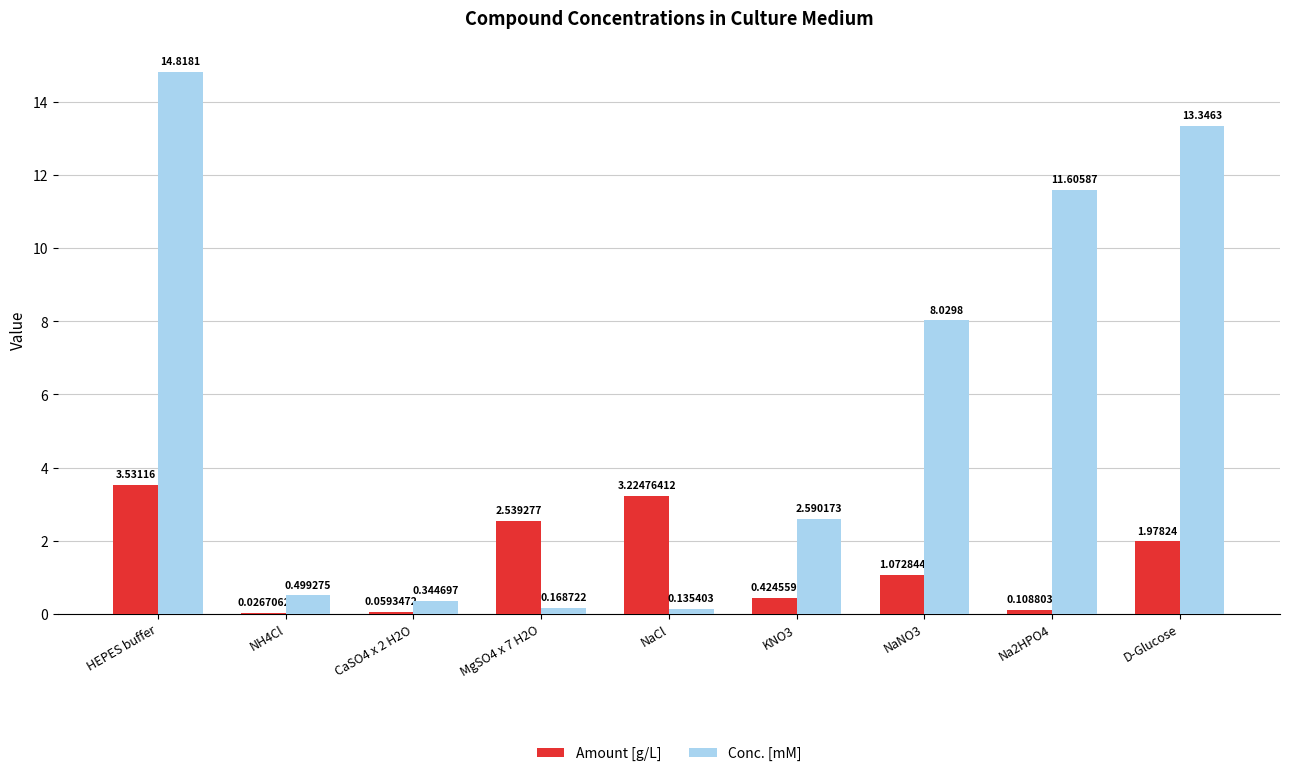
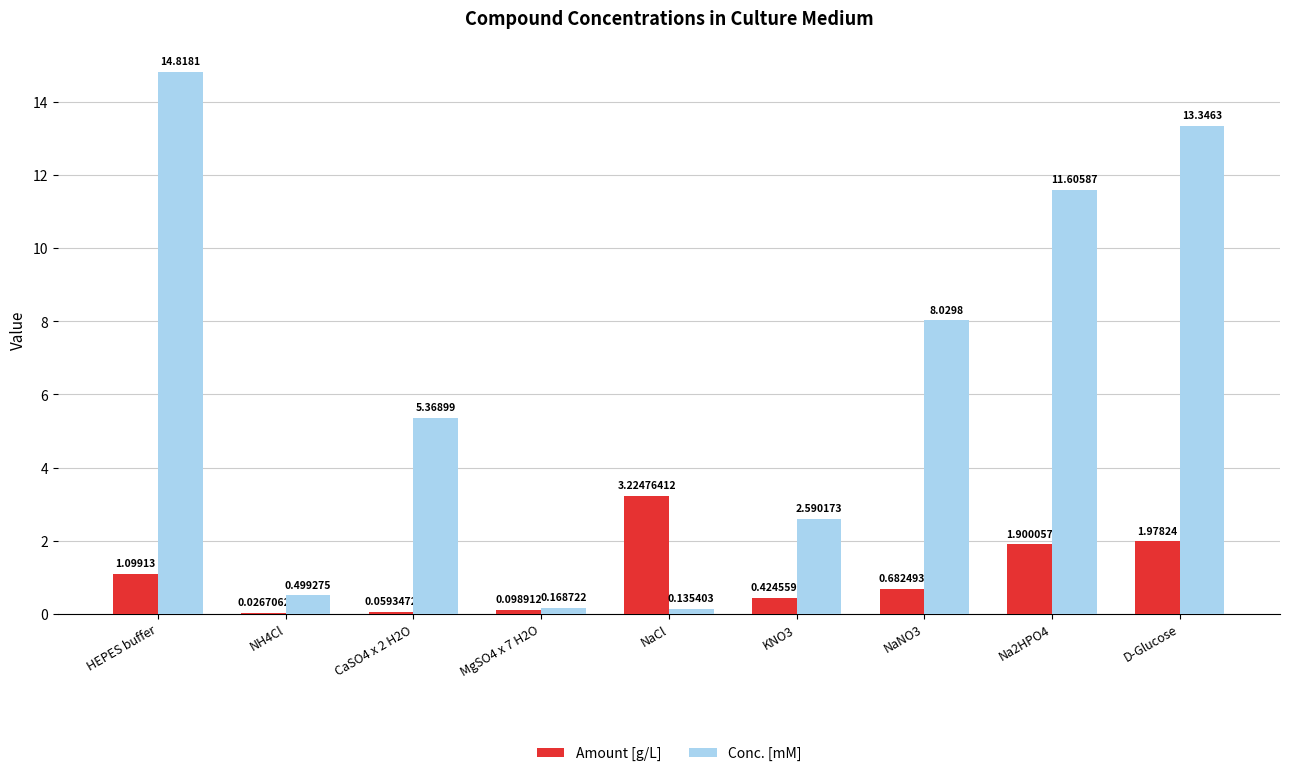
  {
    "Amount [g/L]": {
-     "HEPES buffer": 3.53116,
+     "HEPES buffer": 1.09913,
      "NH4Cl": 0.0267062,
      "CaSO4 x 2 H2O": 0.0593472,
-     "MgSO4 x 7 H2O": 2.539277,
+     "MgSO4 x 7 H2O": 0.098912,
      "NaCl": 3.22476412,
      "KNO3": 0.424559,
-     "NaNO3": 1.072844,
-     "Na2HPO4": 0.108803,
+     "NaNO3": 0.682493,
+     "Na2HPO4": 1.900057,
      "D-Glucose": 1.97824
    },
    "Conc. [mM]": {
      "HEPES buffer": 14.8181,
      "NH4Cl": 0.499275,
-     "CaSO4 x 2 H2O": 0.344697,
+     "CaSO4 x 2 H2O": 5.36899,
      "MgSO4 x 7 H2O": 0.168722,
      "NaCl": 0.135403,
      "KNO3": 2.590173,
      "NaNO3": 8.0298,
      "Na2HPO4": 11.60587,
      "D-Glucose": 13.3463
    }
  }
